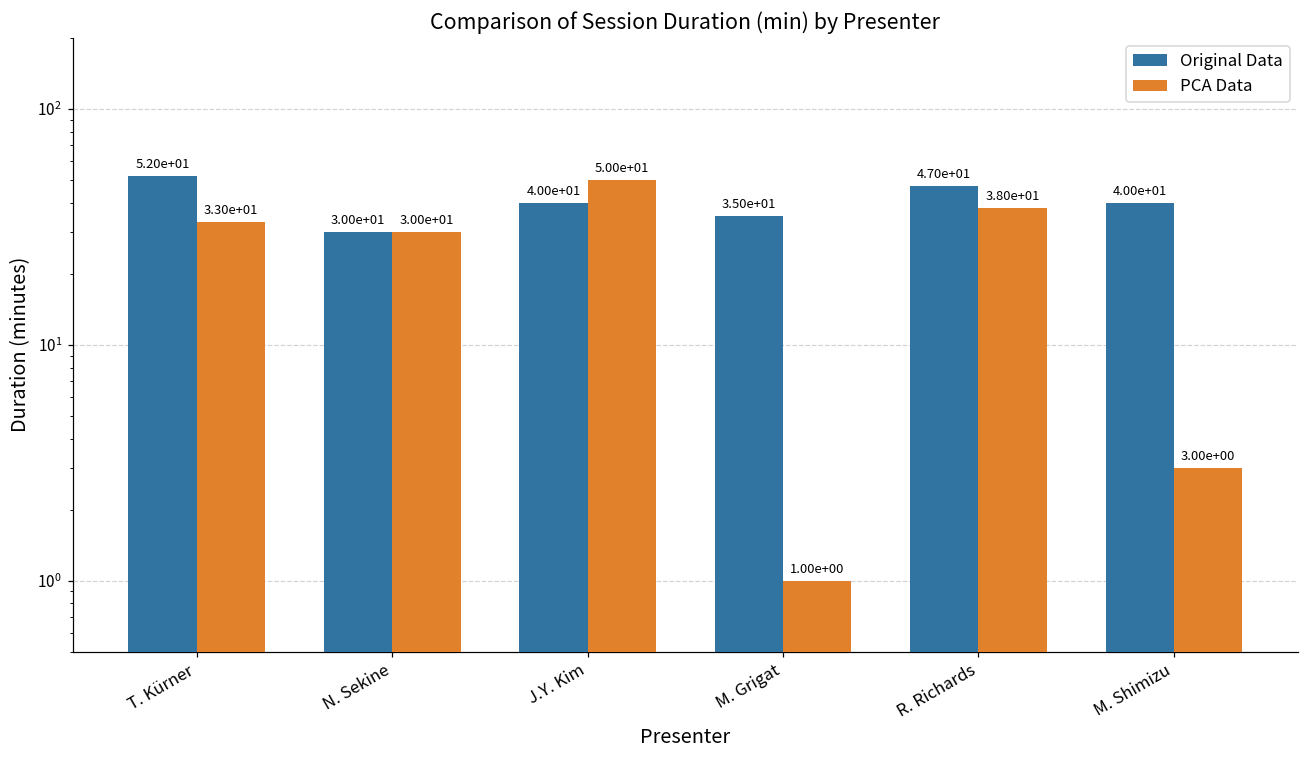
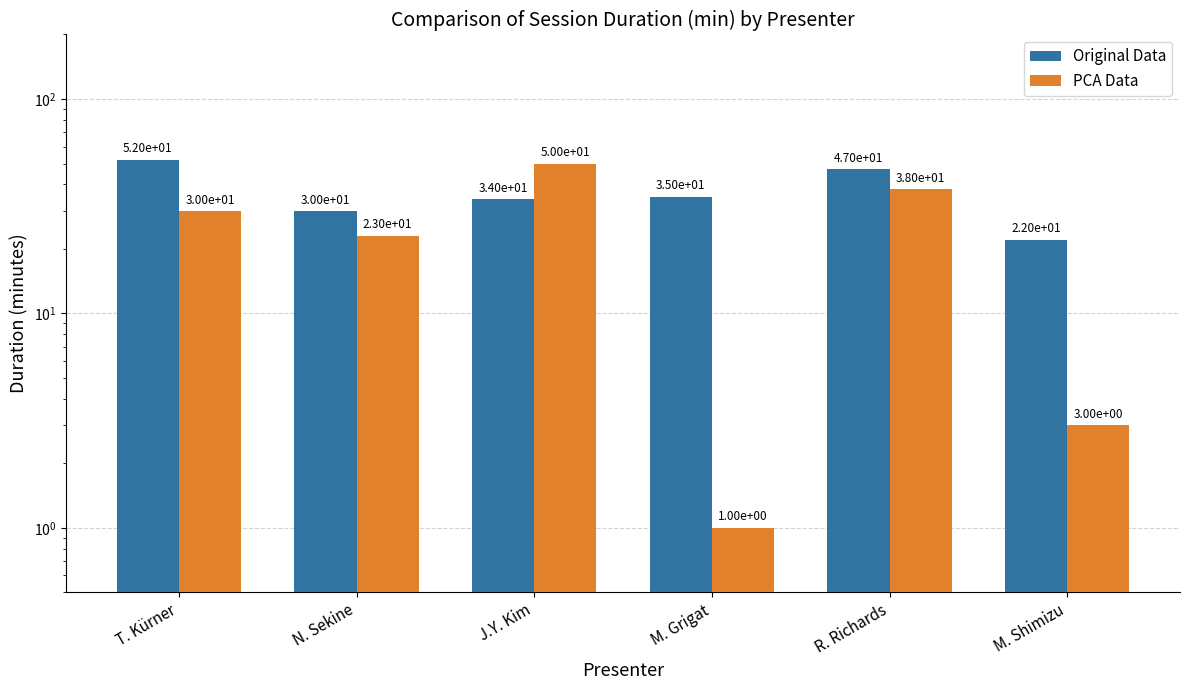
  {
    "Original Data": {
      "T. Kürner": "5.20e+01",
      "N. Sekine": "3.00e+01",
-     "J.Y. Kim": "4.00e+01",
+     "J.Y. Kim": "3.40e+01",
      "M. Grigat": "3.50e+01",
      "R. Richards": "4.70e+01",
-     "M. Shimizu": "4.00e+01"
+     "M. Shimizu": "2.20e+01"
    },
    "PCA Data": {
-     "T. Kürner": "3.30e+01",
-     "N. Sekine": "3.00e+01",
+     "T. Kürner": "3.00e+01",
+     "N. Sekine": "2.30e+01",
      "J.Y. Kim": "5.00e+01",
      "M. Grigat": "1.00e+00",
      "R. Richards": "3.80e+01",
      "M. Shimizu": "3.00e+00"
    }
  }
